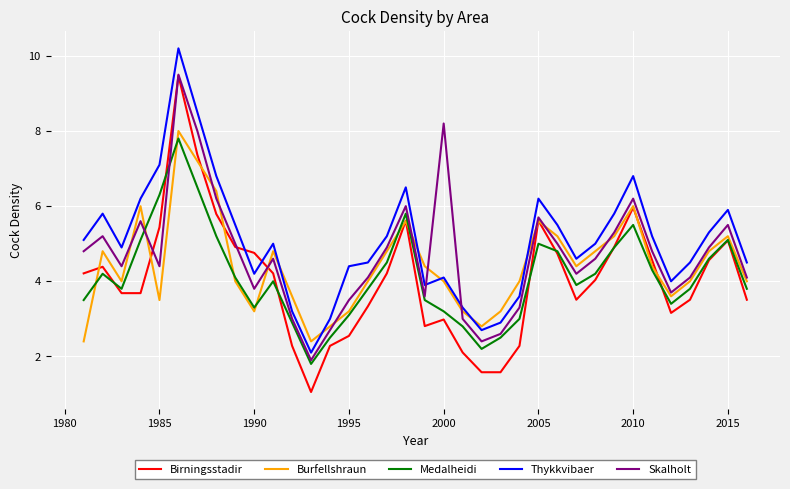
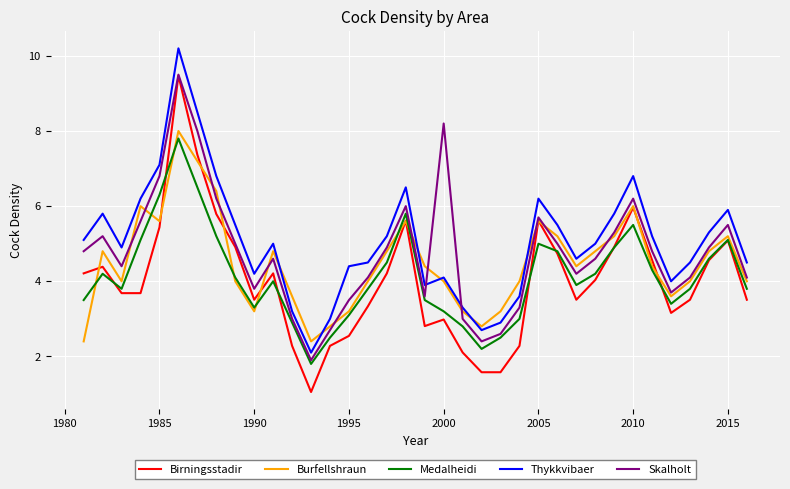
  {
    "Birningsstadir": {
      "1985": 5.4,
-     "1990": 4.8,
+     "1990": 3.5,
      "1995": 2.5,
      "2000": 3.0
    },
    "Burfellshraun": {
-     "1985": 3.5,
+     "1985": 5.6,
      "1990": 3.2,
      "1995": 3.2,
      "2000": 4.0,
      "2015": 5.2
    },
    "Medalheidi": {
      "1985": 6.3,
      "1990": 3.3,
      "1995": 3.1,
      "2000": 3.2,
      "2005": 5.0,
      "2010": 5.5
    },
    "Thykkvibaer": {
      "1985": 7.1,
      "1990": 4.2,
      "1995": 4.4,
      "2000": 4.1,
      "2005": 6.2,
      "2010": 6.8,
      "2015": 5.9
    },
    "Skalholt": {
-     "1985": 4.4,
+     "1985": 6.8,
      "1990": 3.8,
      "1995": 3.5,
      "2000": 8.2,
      "2005": 5.7,
      "2010": 6.2,
      "2015": 5.5
    }
  }
